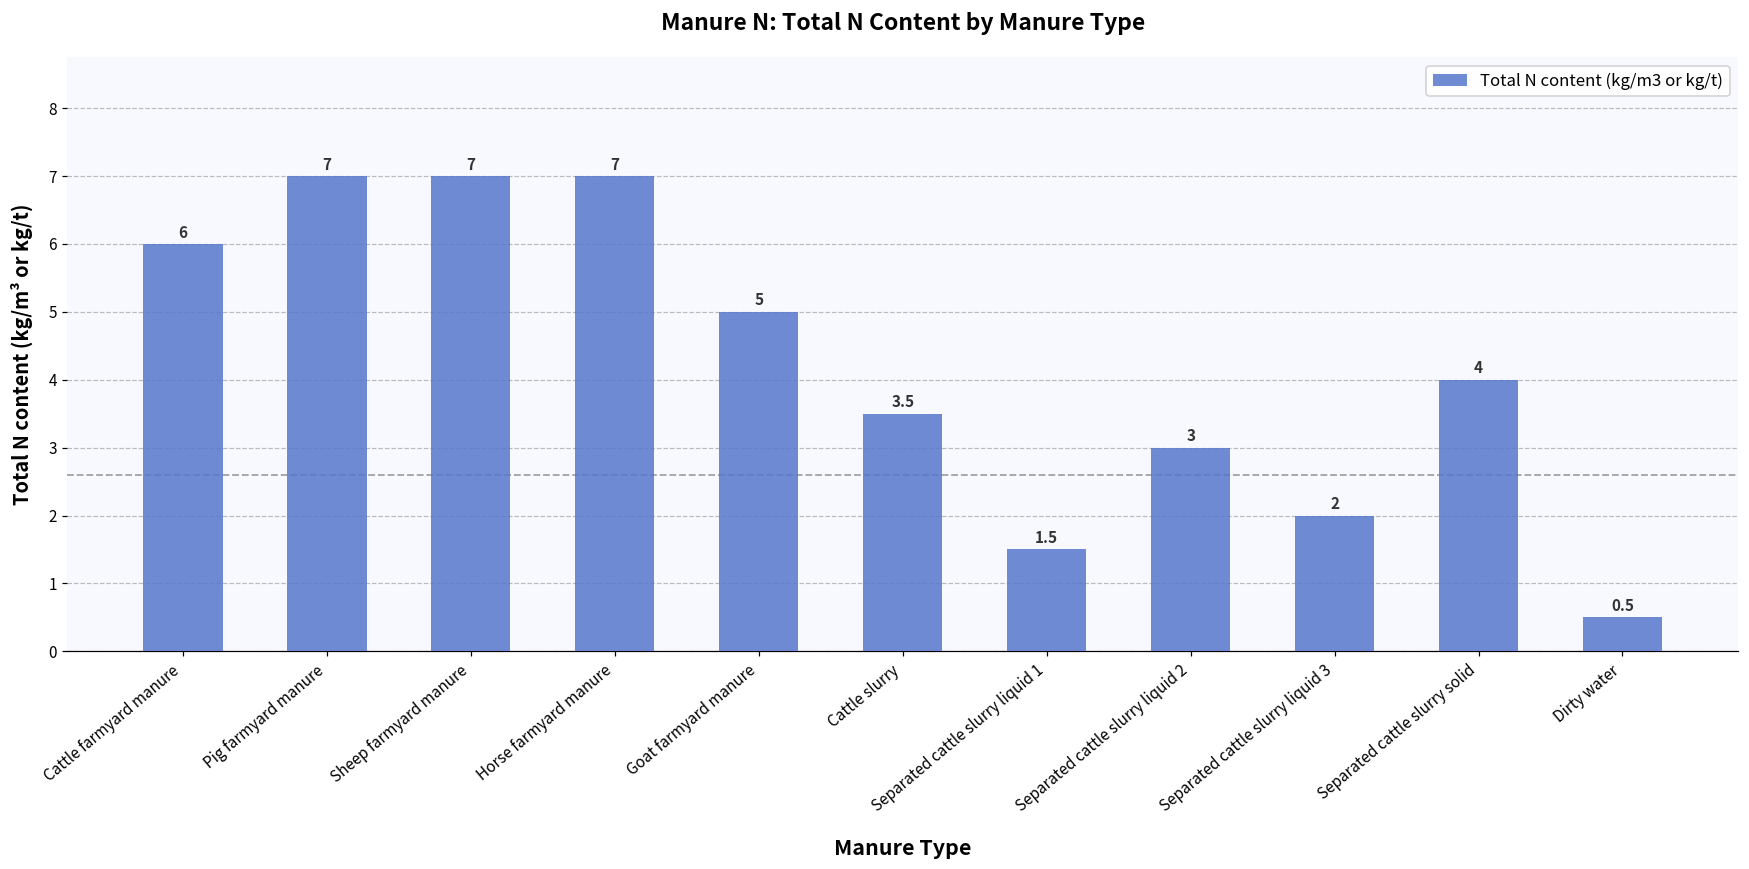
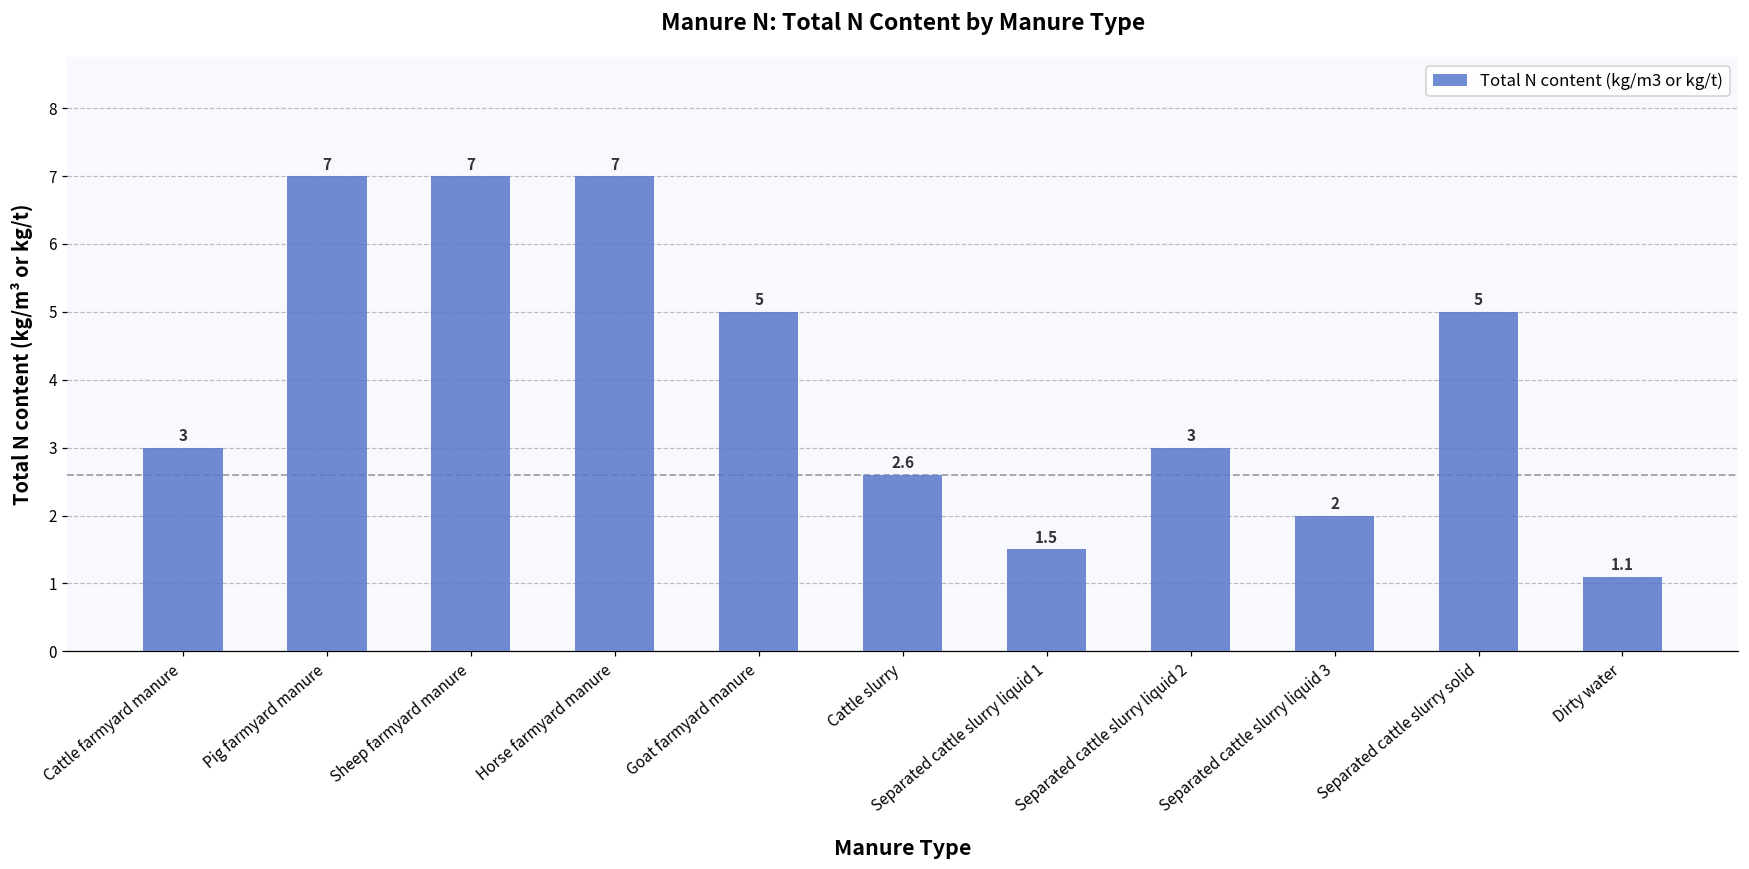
  {
-   "Cattle farmyard manure": 6,
+   "Cattle farmyard manure": 3,
    "Pig farmyard manure": 7,
    "Sheep farmyard manure": 7,
    "Horse farmyard manure": 7,
    "Goat farmyard manure": 5,
-   "Cattle slurry": 3.5,
+   "Cattle slurry": 2.6,
    "Separated cattle slurry liquid 1": 1.5,
    "Separated cattle slurry liquid 2": 3,
    "Separated cattle slurry liquid 3": 2,
-   "Separated cattle slurry solid": 4,
-   "Dirty water": 0.5
+   "Separated cattle slurry solid": 5,
+   "Dirty water": 1.1
  }
